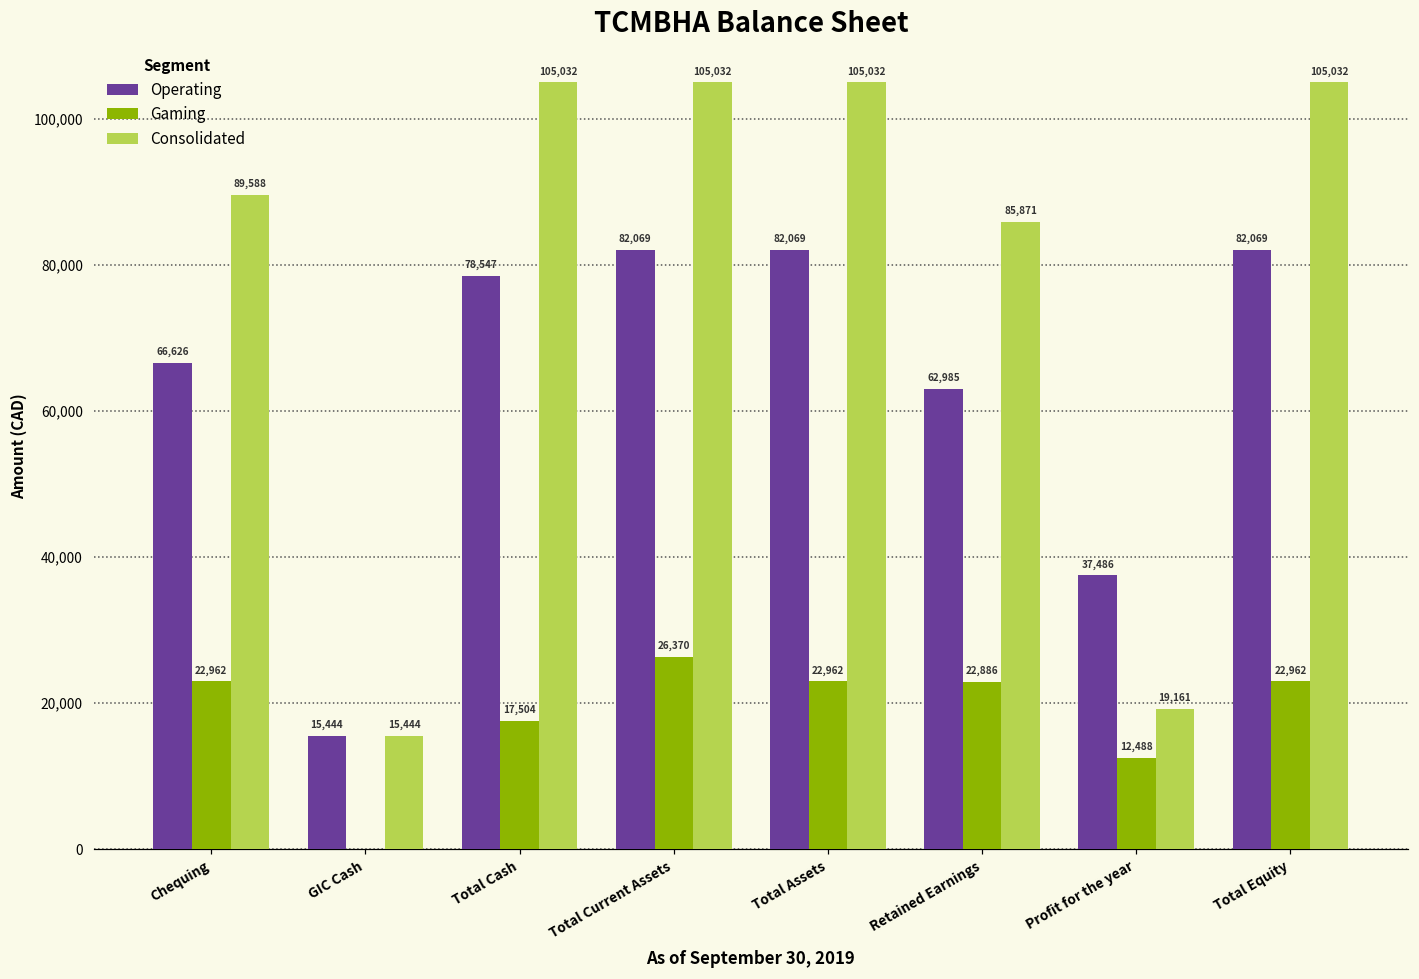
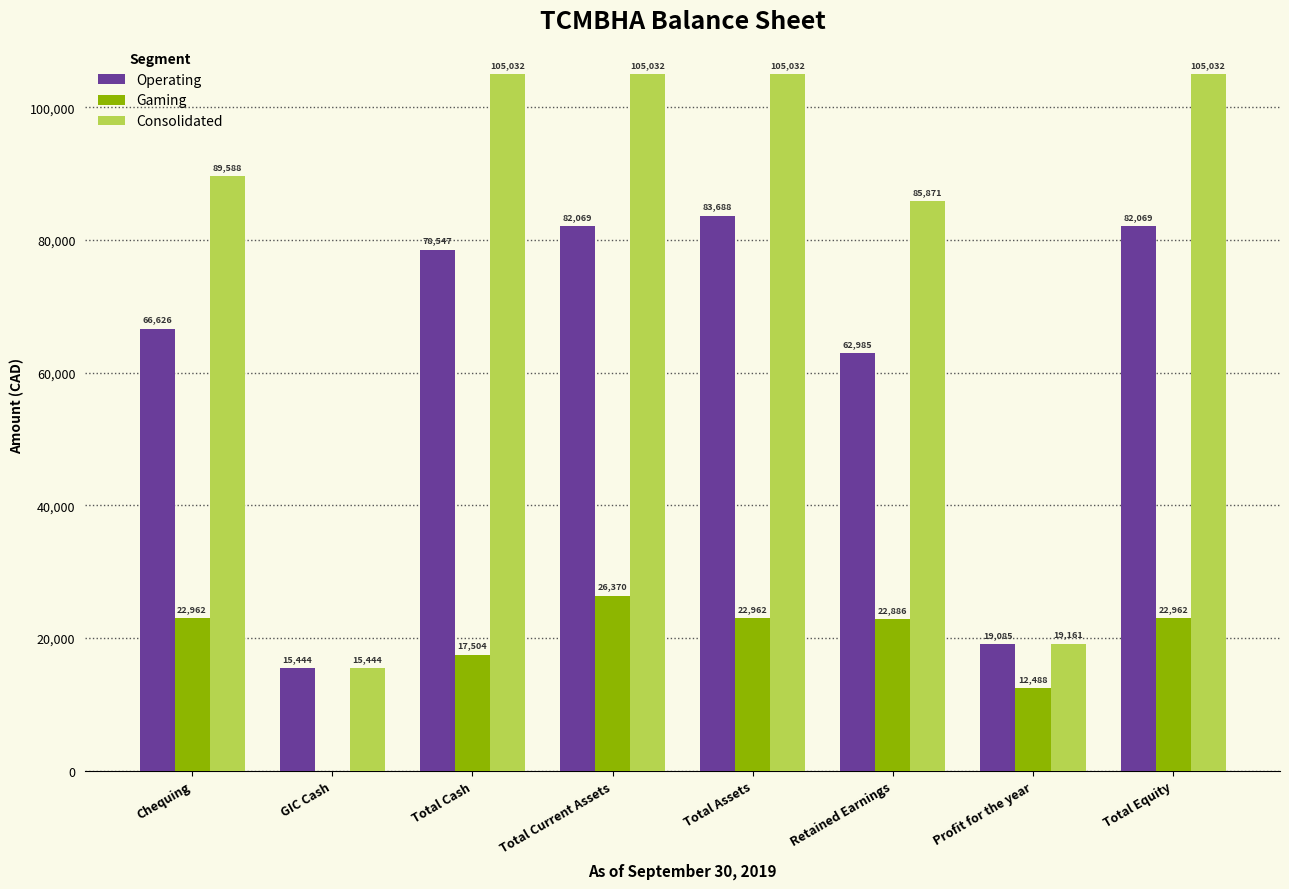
  {
    "Operating": {
      "Chequing": "66,626",
      "GIC Cash": "15,444",
      "Total Cash": "78,547",
      "Total Current Assets": "82,069",
-     "Total Assets": "82,069",
+     "Total Assets": "83,688",
      "Retained Earnings": "62,985",
-     "Profit for the year": "37,486",
+     "Profit for the year": "19,085",
      "Total Equity": "82,069"
    },
    "Gaming": {
      "Chequing": "22,962",
      "Total Cash": "17,504",
      "Total Current Assets": "26,370",
      "Total Assets": "22,962",
      "Retained Earnings": "22,886",
      "Profit for the year": "12,488",
      "Total Equity": "22,962"
    },
    "Consolidated": {
      "Chequing": "89,588",
      "GIC Cash": "15,444",
      "Total Cash": "105,032",
      "Total Current Assets": "105,032",
      "Total Assets": "105,032",
      "Retained Earnings": "85,871",
      "Profit for the year": "19,161",
      "Total Equity": "105,032"
    }
  }
